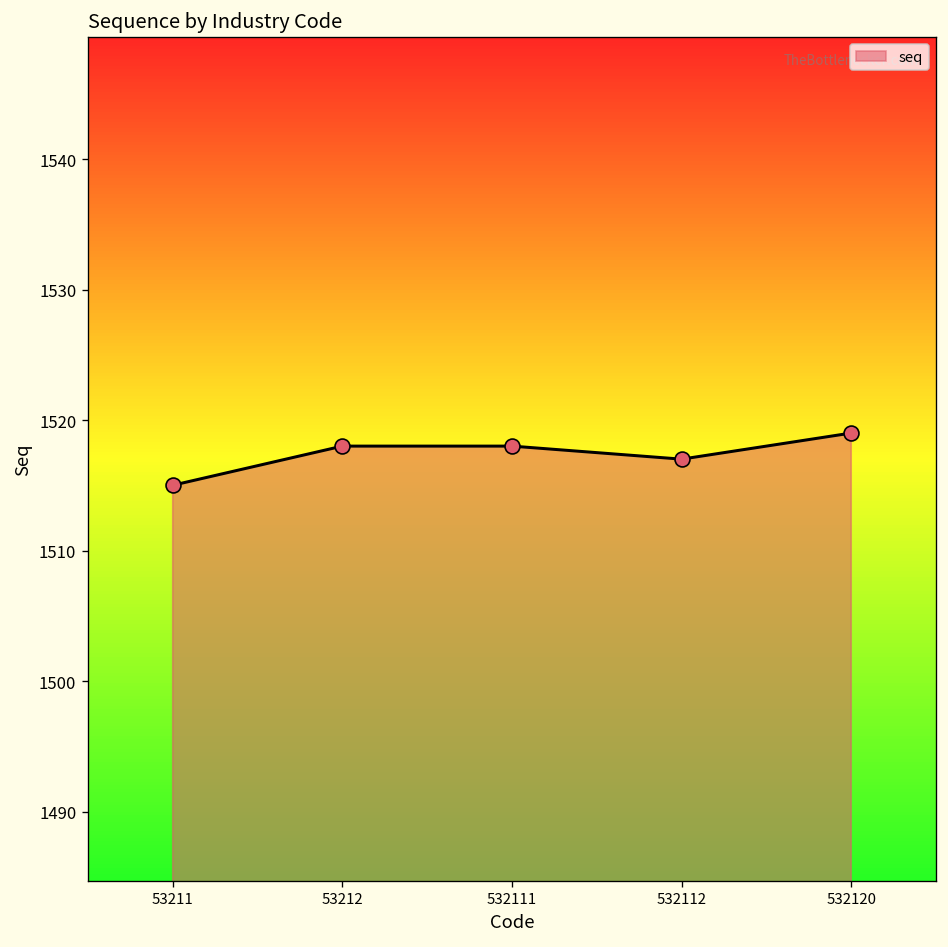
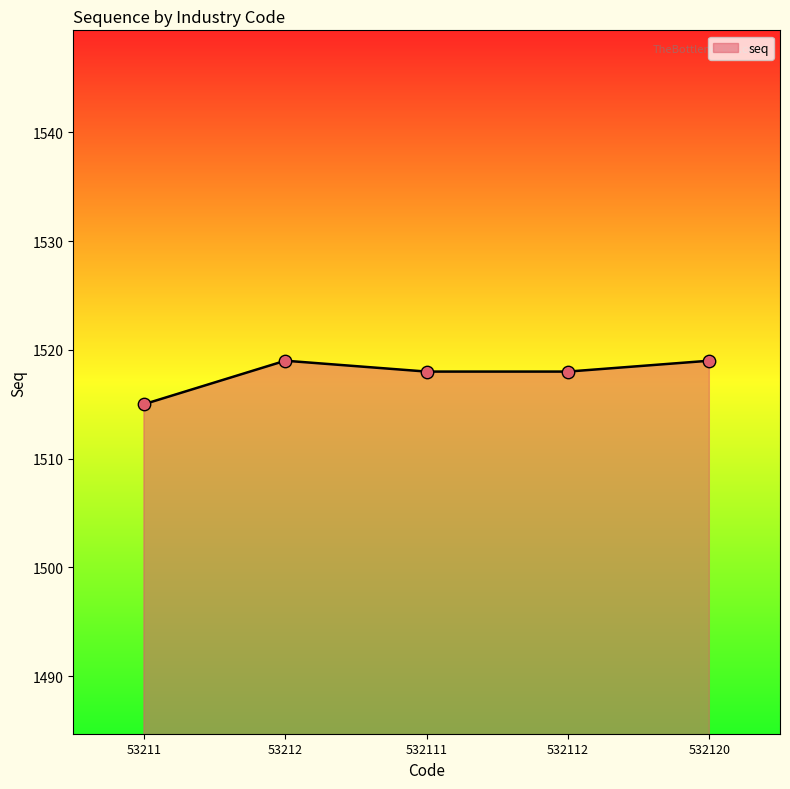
  {
    "53211": 1515,
-   "53212": 1518,
+   "53212": 1519,
    "532111": 1518,
-   "532112": 1517,
+   "532112": 1518,
    "532120": 1519
  }
